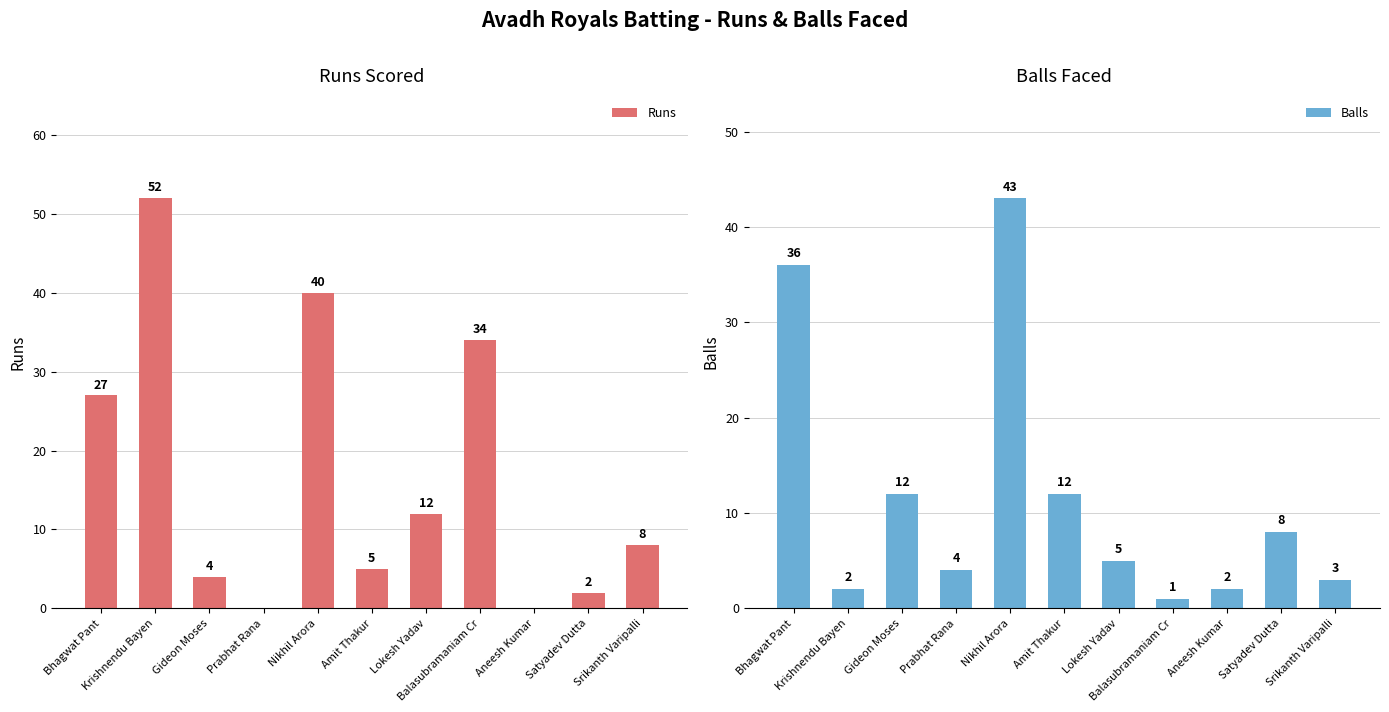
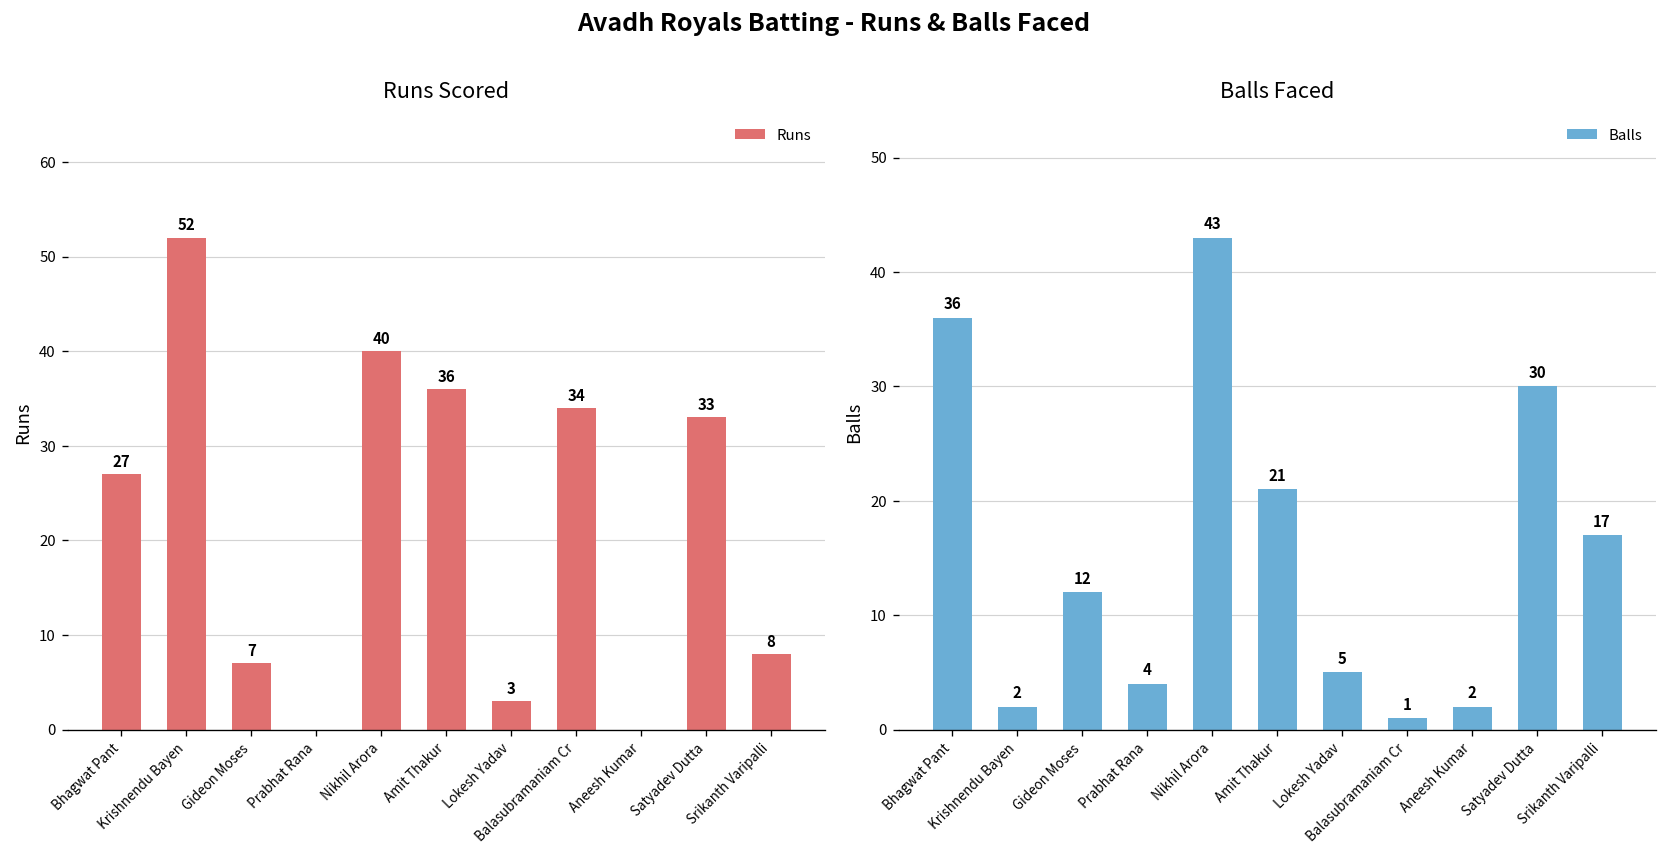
  {
    "Runs Scored": {
      "Bhagwat Pant": 27,
      "Krishnendu Bayen": 52,
-     "Gideon Moses": 4,
+     "Gideon Moses": 7,
      "Nikhil Arora": 40,
-     "Amit Thakur": 5,
-     "Lokesh Yadav": 12,
+     "Amit Thakur": 36,
+     "Lokesh Yadav": 3,
      "Balasubramaniam Cr": 34,
-     "Satyadev Dutta": 2,
+     "Satyadev Dutta": 33,
      "Srikanth Varipalli": 8
    },
    "Balls Faced": {
      "Bhagwat Pant": 36,
      "Krishnendu Bayen": 2,
      "Gideon Moses": 12,
      "Prabhat Rana": 4,
      "Nikhil Arora": 43,
-     "Amit Thakur": 12,
+     "Amit Thakur": 21,
      "Lokesh Yadav": 5,
      "Balasubramaniam Cr": 1,
      "Aneesh Kumar": 2,
-     "Satyadev Dutta": 8,
-     "Srikanth Varipalli": 3
+     "Satyadev Dutta": 30,
+     "Srikanth Varipalli": 17
    }
  }
